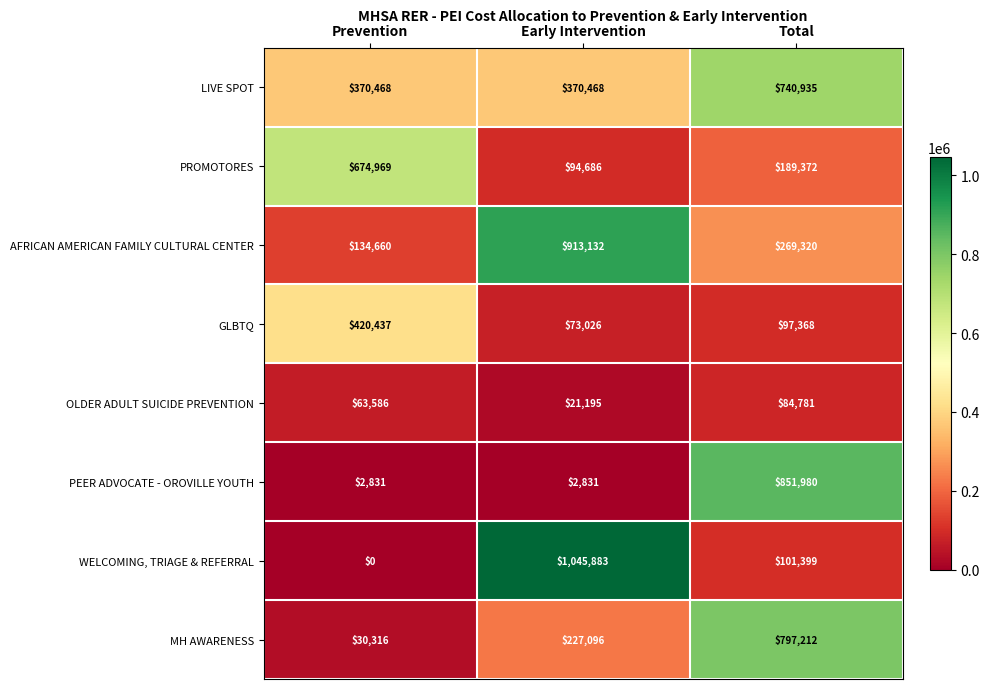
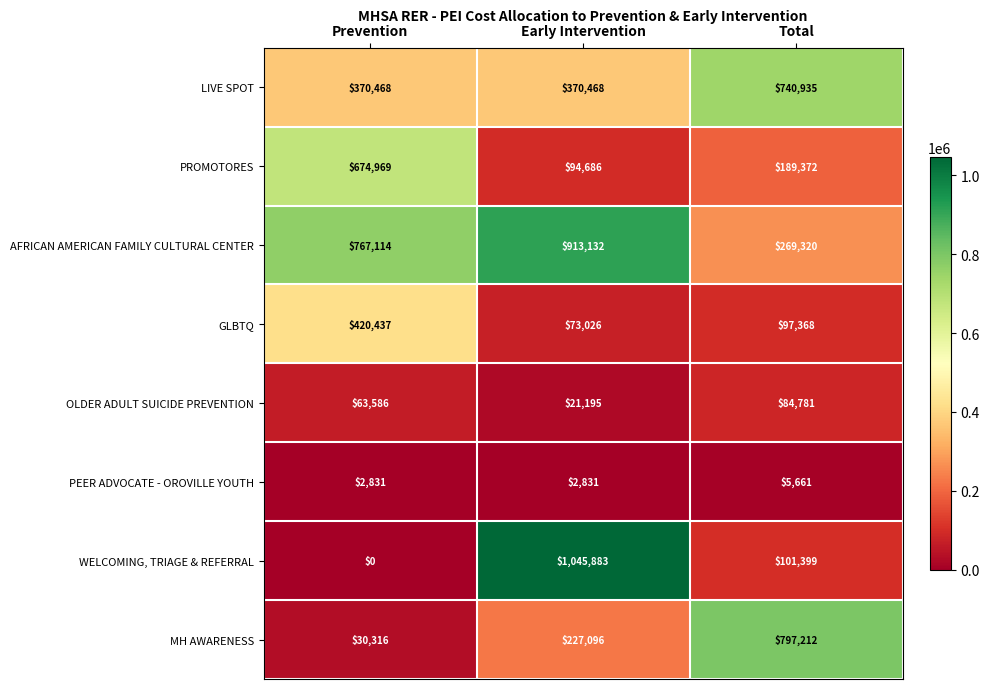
  {
    "LIVE SPOT": {
      "Prevention": "$370,468",
      "Early Intervention": "$370,468",
      "Total": "$740,935"
    },
    "PROMOTORES": {
      "Prevention": "$674,969",
      "Early Intervention": "$94,686",
      "Total": "$189,372"
    },
    "AFRICAN AMERICAN FAMILY CULTURAL CENTER": {
-     "Prevention": "$134,660",
+     "Prevention": "$767,114",
      "Early Intervention": "$913,132",
      "Total": "$269,320"
    },
    "GLBTQ": {
      "Prevention": "$420,437",
      "Early Intervention": "$73,026",
      "Total": "$97,368"
    },
    "OLDER ADULT SUICIDE PREVENTION": {
      "Prevention": "$63,586",
      "Early Intervention": "$21,195",
      "Total": "$84,781"
    },
    "PEER ADVOCATE - OROVILLE YOUTH": {
      "Prevention": "$2,831",
      "Early Intervention": "$2,831",
-     "Total": "$851,980"
+     "Total": "$5,661"
    },
    "WELCOMING, TRIAGE & REFERRAL": {
      "Prevention": "$0",
      "Early Intervention": "$1,045,883",
      "Total": "$101,399"
    },
    "MH AWARENESS": {
      "Prevention": "$30,316",
      "Early Intervention": "$227,096",
      "Total": "$797,212"
    }
  }
